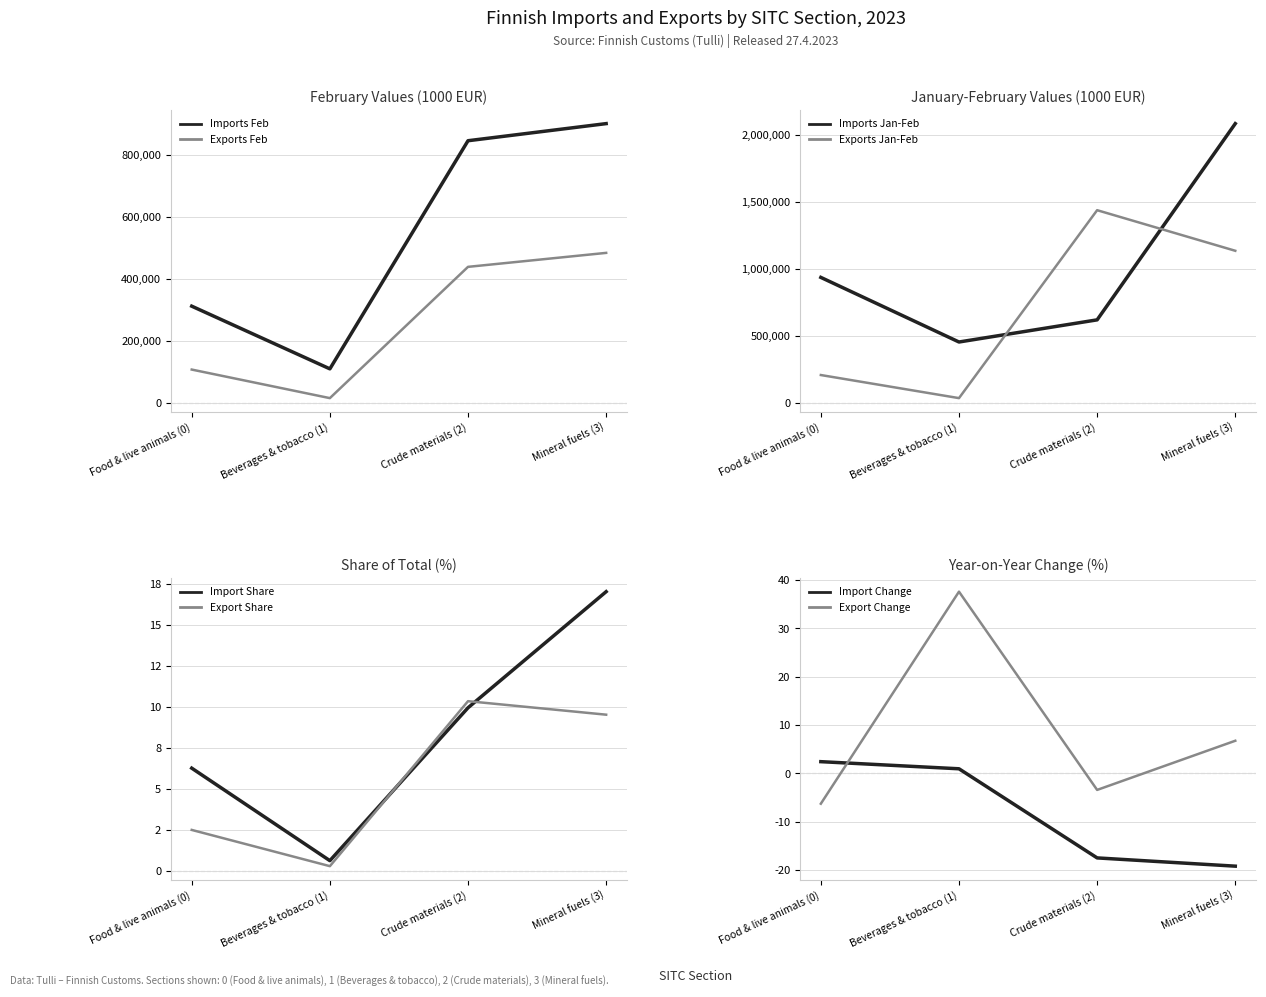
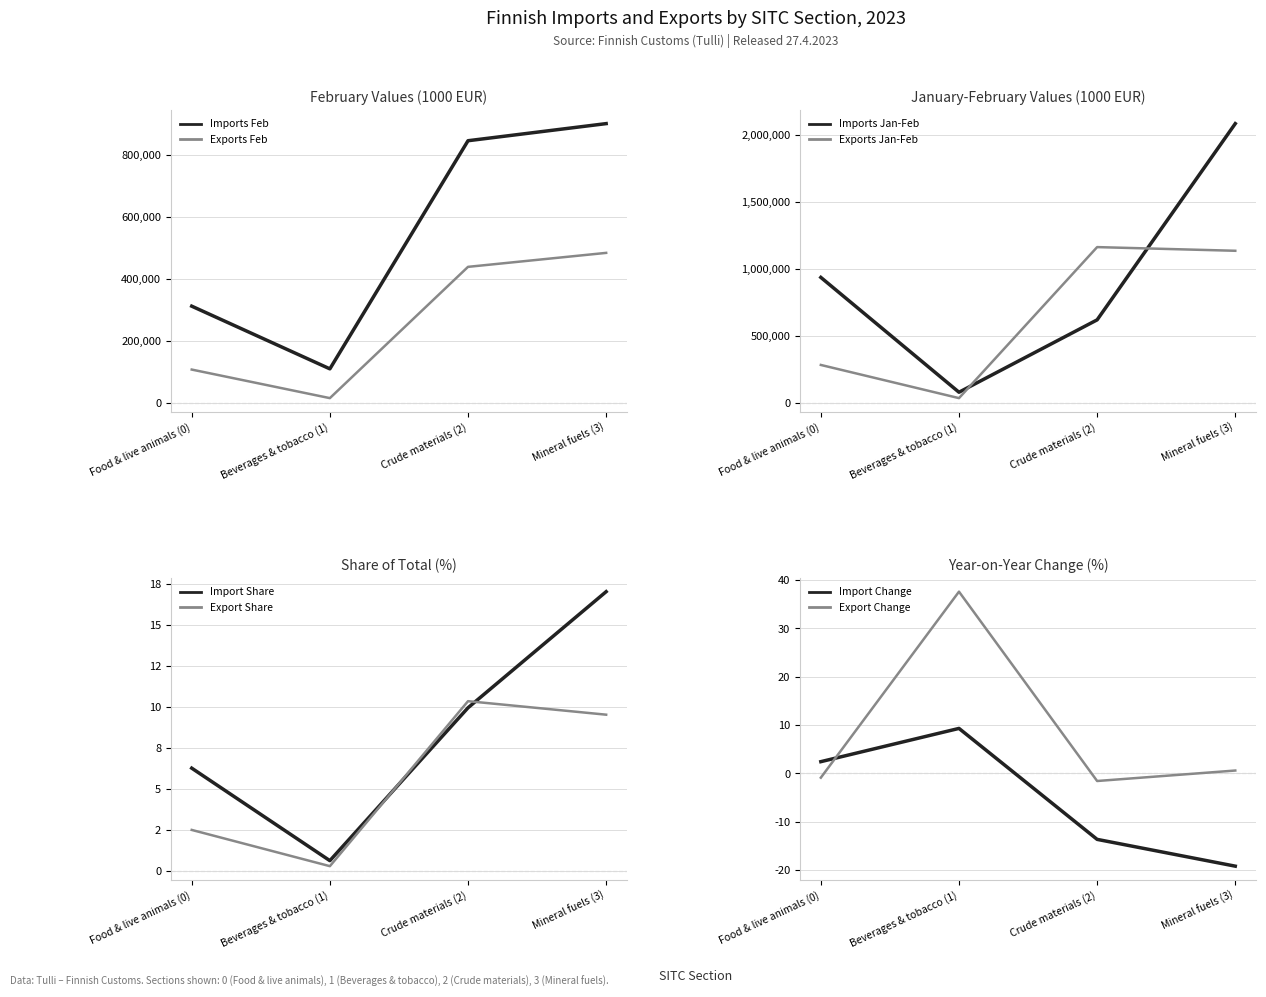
  {
    "February Values (1000 EUR)": {
      "Imports Feb": {
        "Food & live animals (0)": "310,000",
        "Beverages & tobacco (1)": "110,000",
        "Crude materials (2)": "850,000",
        "Mineral fuels (3)": "900,000"
      },
      "Exports Feb": {
        "Food & live animals (0)": "110,000",
        "Beverages & tobacco (1)": "20,000",
        "Crude materials (2)": "440,000",
        "Mineral fuels (3)": "480,000"
      }
    },
    "January-February Values (1000 EUR)": {
      "Imports Jan-Feb": {
        "Food & live animals (0)": "930,000",
-       "Beverages & tobacco (1)": "450,000",
+       "Beverages & tobacco (1)": "80,000",
        "Crude materials (2)": "620,000",
        "Mineral fuels (3)": "2,080,000"
      },
      "Exports Jan-Feb": {
-       "Food & live animals (0)": "210,000",
+       "Food & live animals (0)": "280,000",
        "Beverages & tobacco (1)": "30,000",
-       "Crude materials (2)": "1,440,000",
+       "Crude materials (2)": "1,160,000",
        "Mineral fuels (3)": "1,130,000"
      }
    },
    "Year-on-Year Change (%)": {
      "Import Change": {
        "Food & live animals (0)": "2",
-       "Beverages & tobacco (1)": "1",
-       "Crude materials (2)": "-17",
+       "Beverages & tobacco (1)": "9",
+       "Crude materials (2)": "-14",
        "Mineral fuels (3)": "-19"
      },
      "Export Change": {
-       "Food & live animals (0)": "-6",
+       "Food & live animals (0)": "-1",
        "Beverages & tobacco (1)": "38",
-       "Crude materials (2)": "-3",
-       "Mineral fuels (3)": "7"
+       "Crude materials (2)": "-2",
+       "Mineral fuels (3)": "1"
      }
    }
  }
